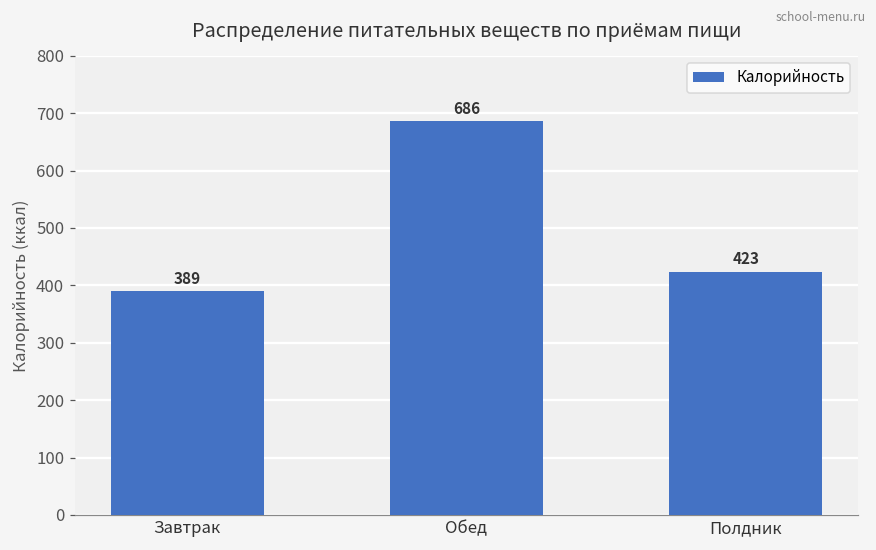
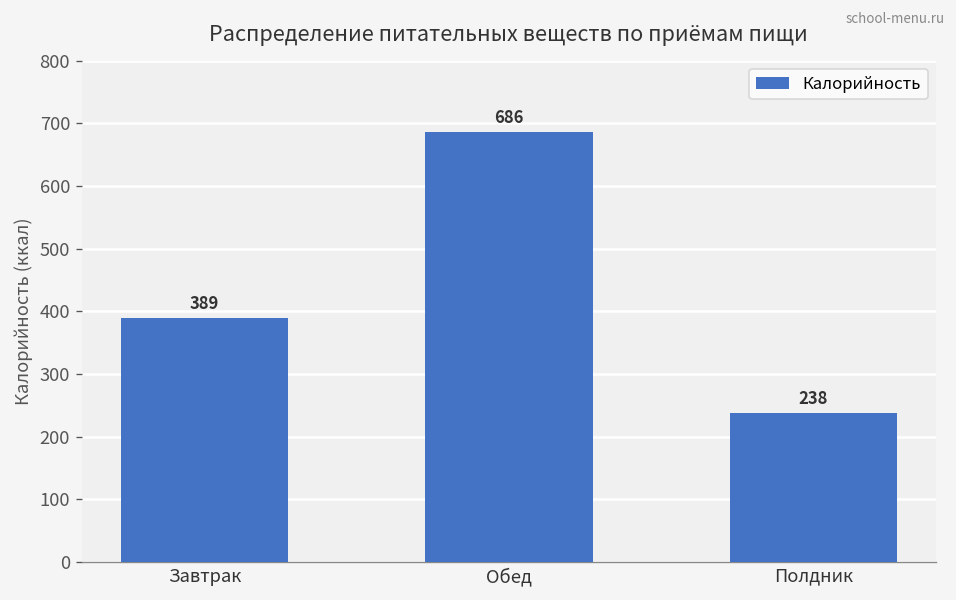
  {
    "Завтрак": 389,
    "Обед": 686,
-   "Полдник": 423
+   "Полдник": 238
  }
